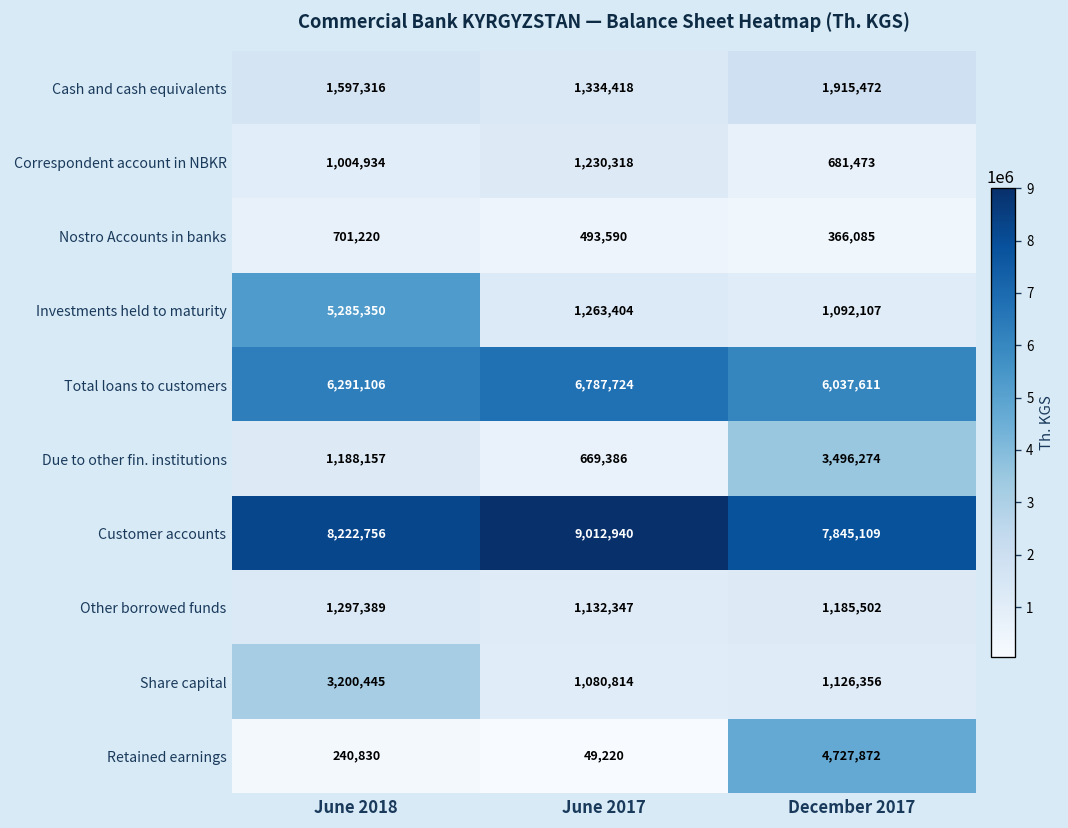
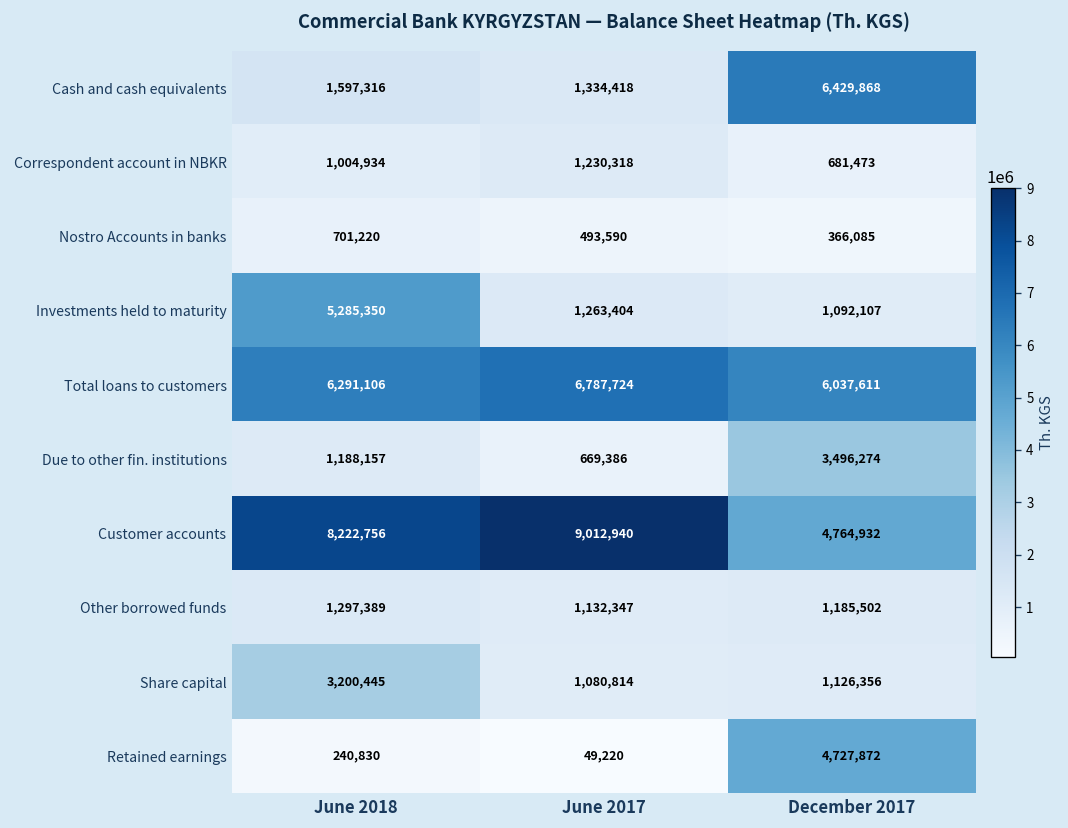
  {
    "Cash and cash equivalents": {
      "June 2018": "1,597,316",
      "June 2017": "1,334,418",
-     "December 2017": "1,915,472"
+     "December 2017": "6,429,868"
    },
    "Correspondent account in NBKR": {
      "June 2018": "1,004,934",
      "June 2017": "1,230,318",
      "December 2017": "681,473"
    },
    "Nostro Accounts in banks": {
      "June 2018": "701,220",
      "June 2017": "493,590",
      "December 2017": "366,085"
    },
    "Investments held to maturity": {
      "June 2018": "5,285,350",
      "June 2017": "1,263,404",
      "December 2017": "1,092,107"
    },
    "Total loans to customers": {
      "June 2018": "6,291,106",
      "June 2017": "6,787,724",
      "December 2017": "6,037,611"
    },
    "Due to other fin. institutions": {
      "June 2018": "1,188,157",
      "June 2017": "669,386",
      "December 2017": "3,496,274"
    },
    "Customer accounts": {
      "June 2018": "8,222,756",
      "June 2017": "9,012,940",
-     "December 2017": "7,845,109"
+     "December 2017": "4,764,932"
    },
    "Other borrowed funds": {
      "June 2018": "1,297,389",
      "June 2017": "1,132,347",
      "December 2017": "1,185,502"
    },
    "Share capital": {
      "June 2018": "3,200,445",
      "June 2017": "1,080,814",
      "December 2017": "1,126,356"
    },
    "Retained earnings": {
      "June 2018": "240,830",
      "June 2017": "49,220",
      "December 2017": "4,727,872"
    }
  }
